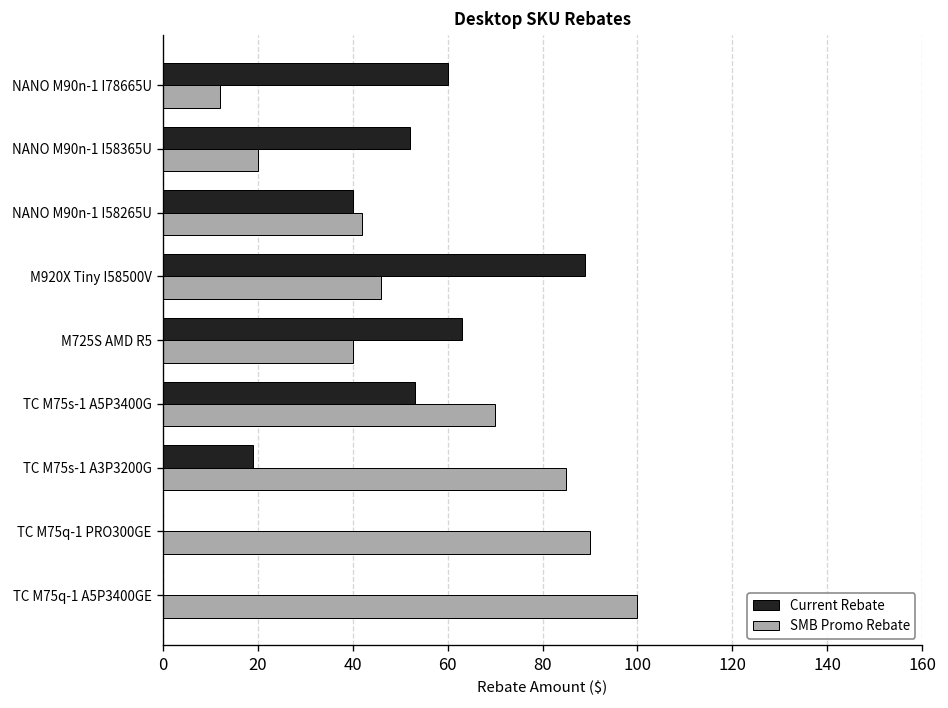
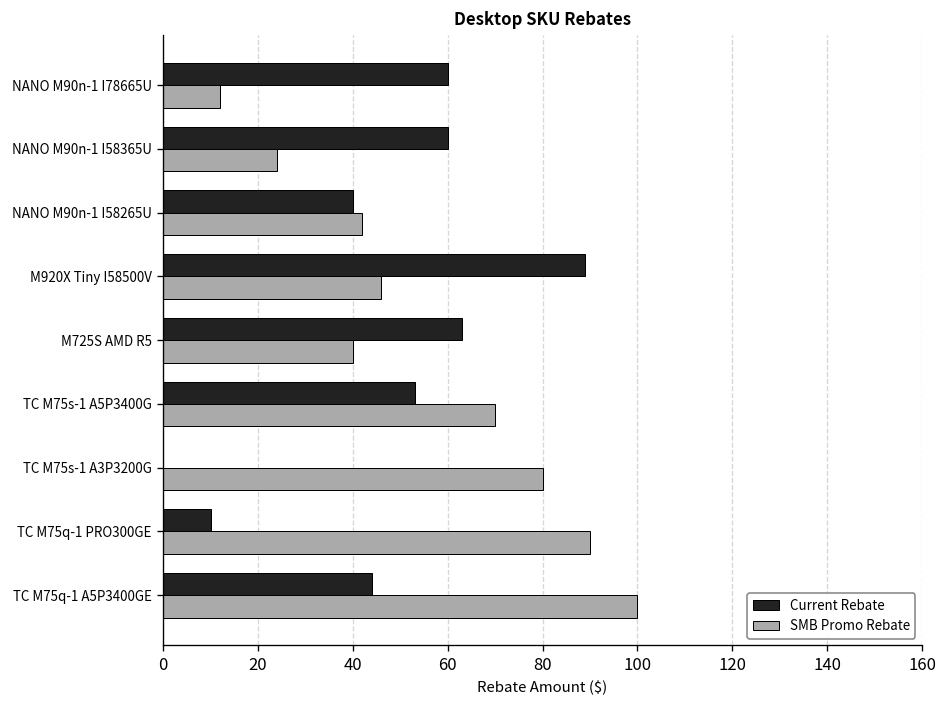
  {
    "Current Rebate": {
      "NANO M90n-1 I78665U": 60,
-     "NANO M90n-1 I58365U": 52,
+     "NANO M90n-1 I58365U": 60,
      "NANO M90n-1 I58265U": 40,
      "M920X Tiny I58500V": 89,
      "M725S AMD R5": 63,
      "TC M75s-1 A5P3400G": 53,
-     "TC M75s-1 A3P3200G": 19,
-     "TC M75q-1 PRO300GE": 0,
-     "TC M75q-1 A5P3400GE": 0
+     "TC M75s-1 A3P3200G": 0,
+     "TC M75q-1 PRO300GE": 10,
+     "TC M75q-1 A5P3400GE": 44
    },
    "SMB Promo Rebate": {
      "NANO M90n-1 I78665U": 12,
-     "NANO M90n-1 I58365U": 20,
+     "NANO M90n-1 I58365U": 24,
      "NANO M90n-1 I58265U": 42,
      "M920X Tiny I58500V": 46,
      "M725S AMD R5": 40,
      "TC M75s-1 A5P3400G": 70,
-     "TC M75s-1 A3P3200G": 85,
+     "TC M75s-1 A3P3200G": 80,
      "TC M75q-1 PRO300GE": 90,
      "TC M75q-1 A5P3400GE": 100
    }
  }
